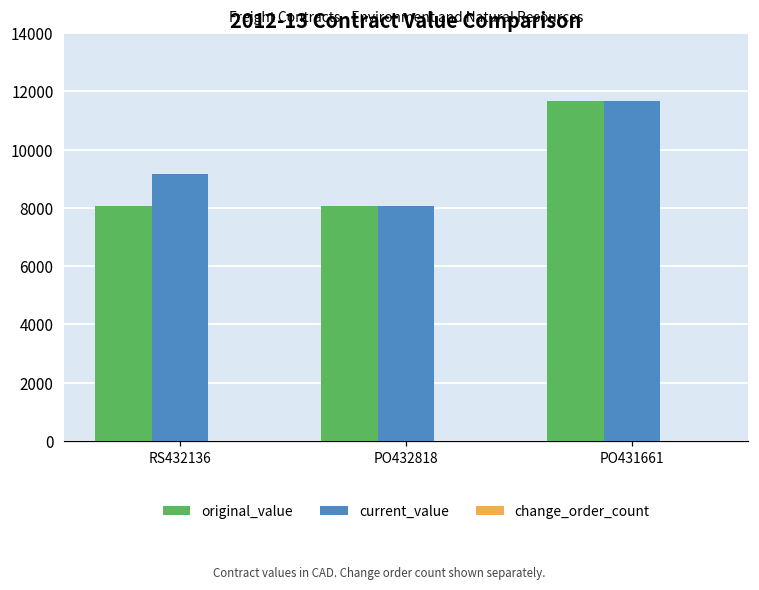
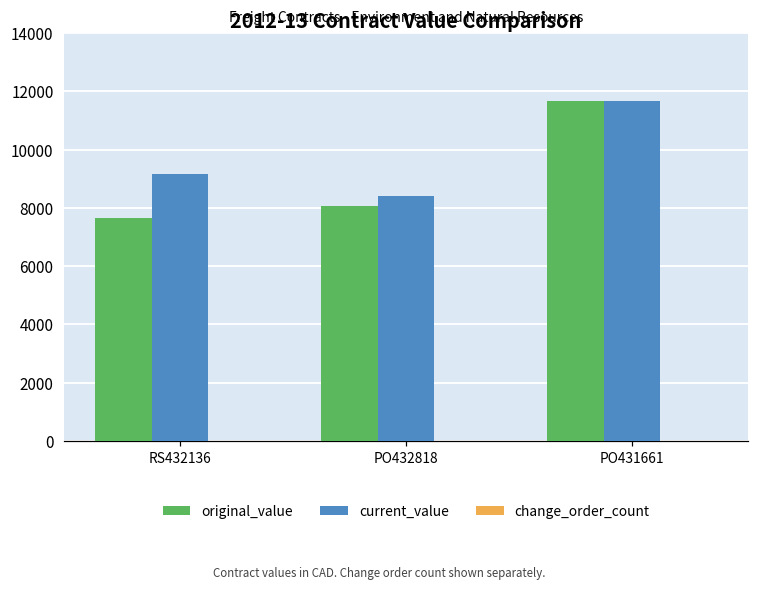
  {
    "original_value": {
-     "RS432136": 8000,
+     "RS432136": 7700,
      "PO432818": 8100,
      "PO431661": 11700
    },
    "current_value": {
      "RS432136": 9200,
-     "PO432818": 8100,
+     "PO432818": 8400,
      "PO431661": 11700
    },
    "change_order_count": {
      "RS432136": 0,
      "PO432818": 0,
      "PO431661": 0
    }
  }
